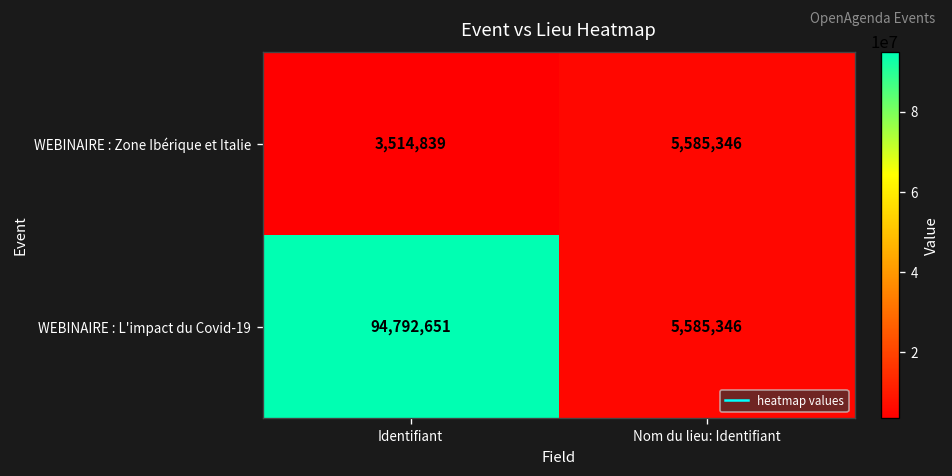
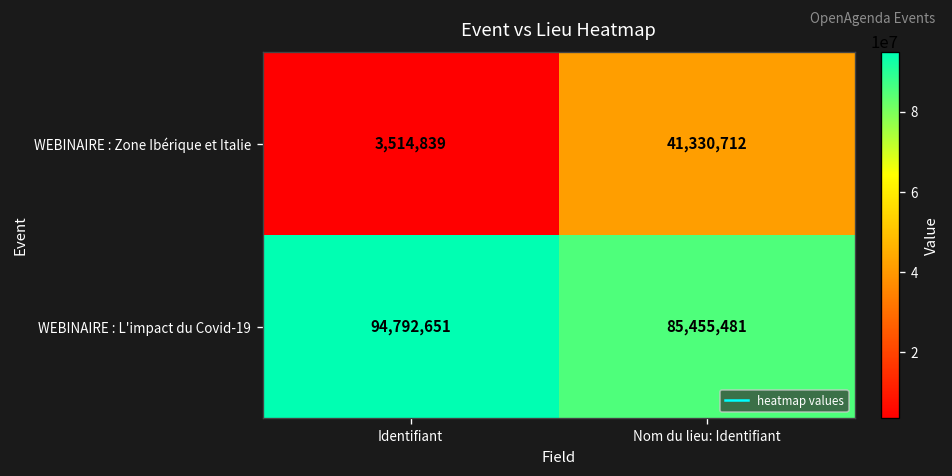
  {
    "WEBINAIRE : Zone Ibérique et Italie": {
      "Identifiant": "3,514,839",
-     "Nom du lieu: Identifiant": "5,585,346"
+     "Nom du lieu: Identifiant": "41,330,712"
    },
    "WEBINAIRE : L'impact du Covid-19": {
      "Identifiant": "94,792,651",
-     "Nom du lieu: Identifiant": "5,585,346"
+     "Nom du lieu: Identifiant": "85,455,481"
    }
  }
